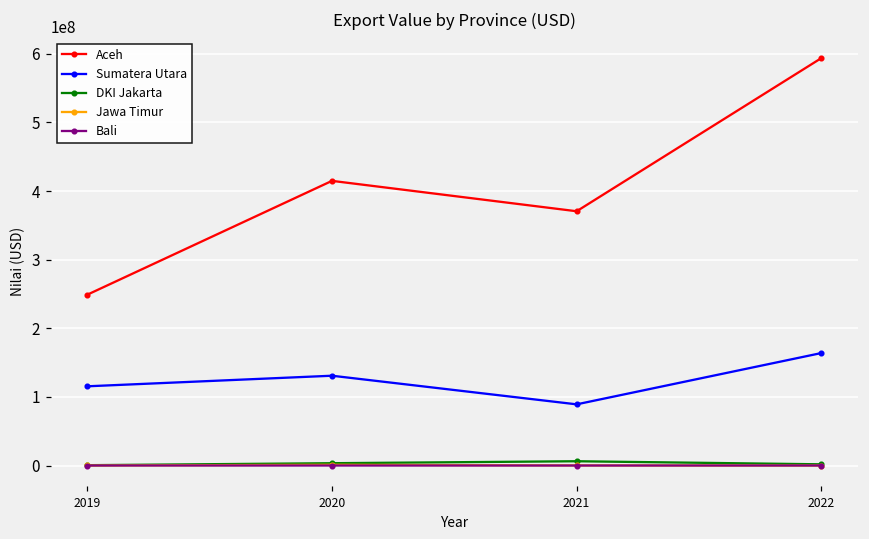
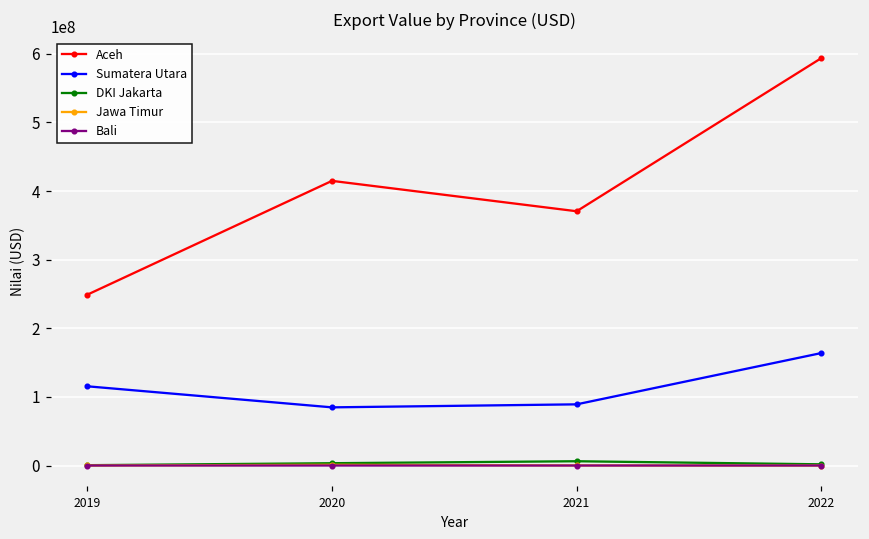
  {
    "Aceh": {
      "2019": 250000000,
      "2020": 410000000,
      "2021": 370000000,
      "2022": 590000000
    },
    "Sumatera Utara": {
      "2019": 120000000,
-     "2020": 130000000,
+     "2020": 80000000,
      "2021": 90000000,
      "2022": 160000000
    },
    "DKI Jakarta": {
      "2021": 10000000
    }
  }
